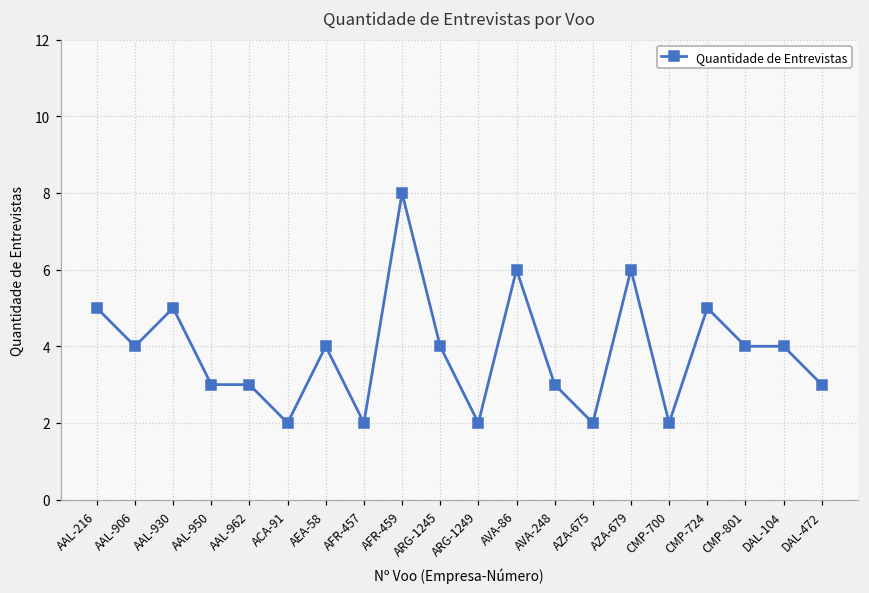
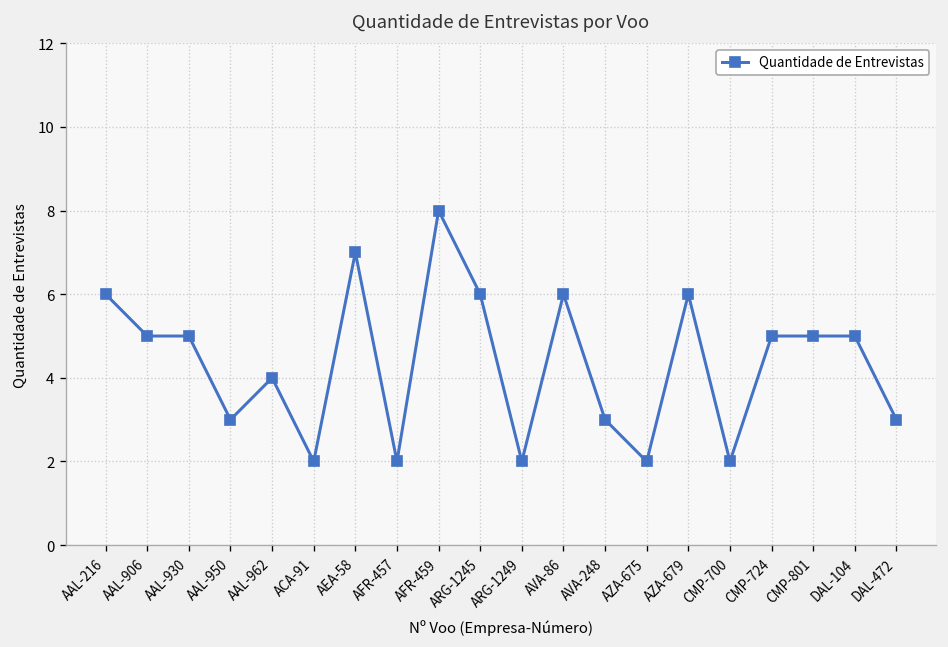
  {
-   "AAL-216": 5,
-   "AAL-906": 4,
+   "AAL-216": 6,
+   "AAL-906": 5,
    "AAL-930": 5,
    "AAL-950": 3,
-   "AAL-962": 3,
+   "AAL-962": 4,
    "ACA-91": 2,
-   "AEA-58": 4,
+   "AEA-58": 7,
    "AFR-457": 2,
    "AFR-459": 8,
-   "ARG-1245": 4,
+   "ARG-1245": 6,
    "ARG-1249": 2,
    "AVA-86": 6,
    "AVA-248": 3,
    "AZA-675": 2,
    "AZA-679": 6,
    "CMP-700": 2,
    "CMP-724": 5,
-   "CMP-801": 4,
-   "DAL-104": 4,
+   "CMP-801": 5,
+   "DAL-104": 5,
    "DAL-472": 3
  }
